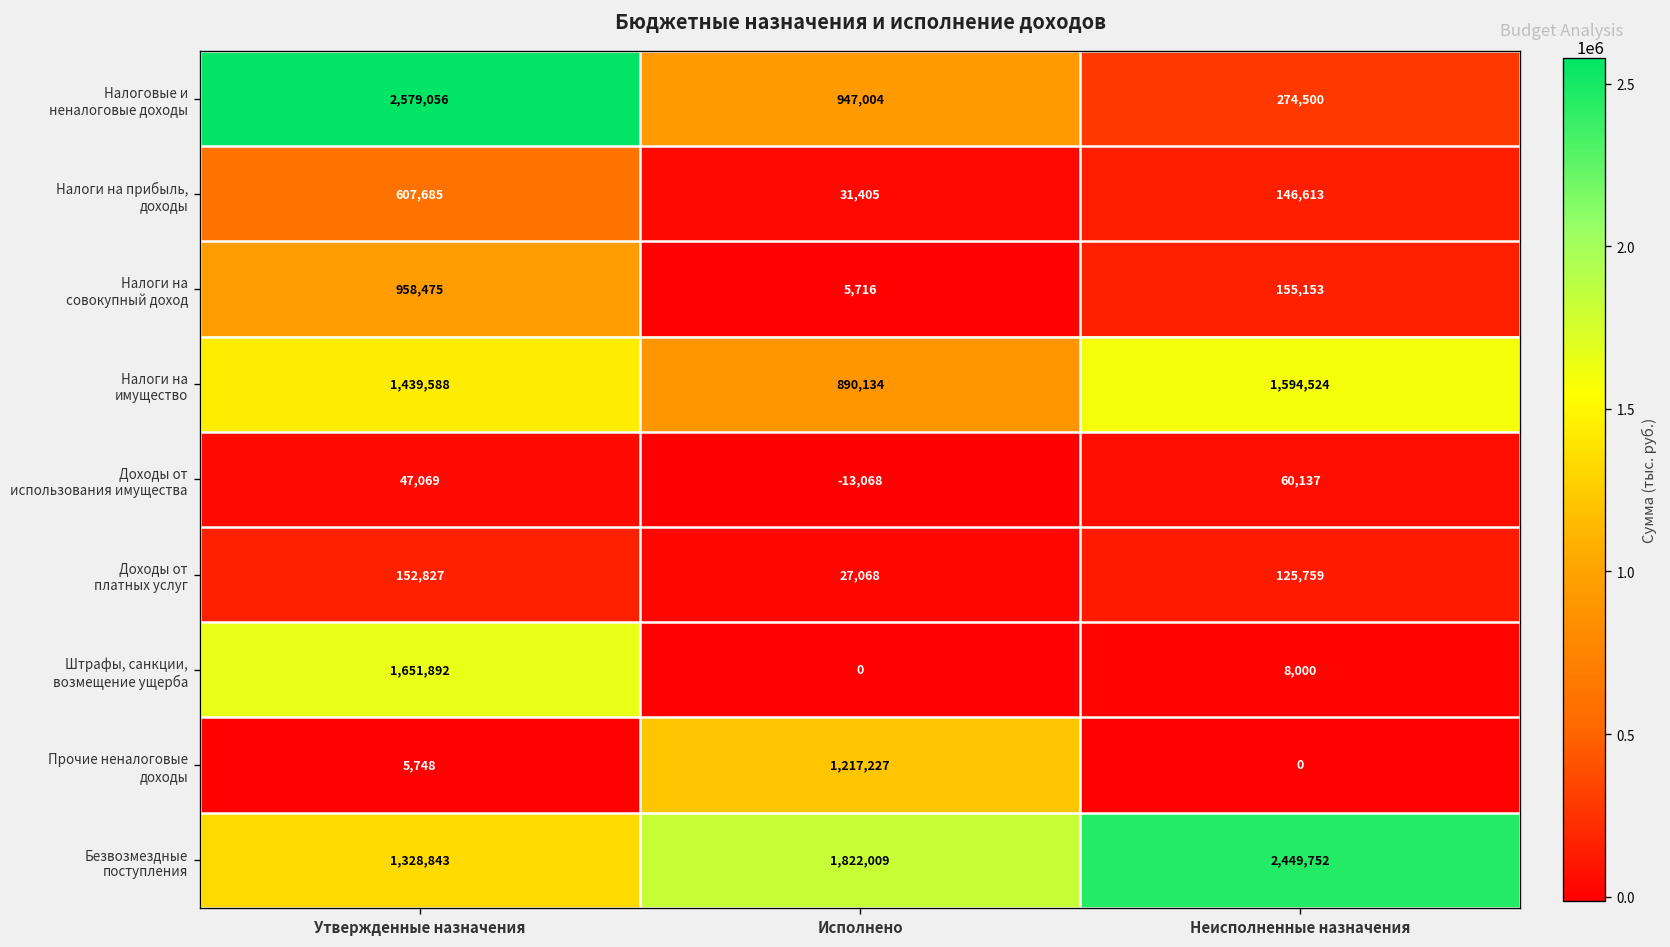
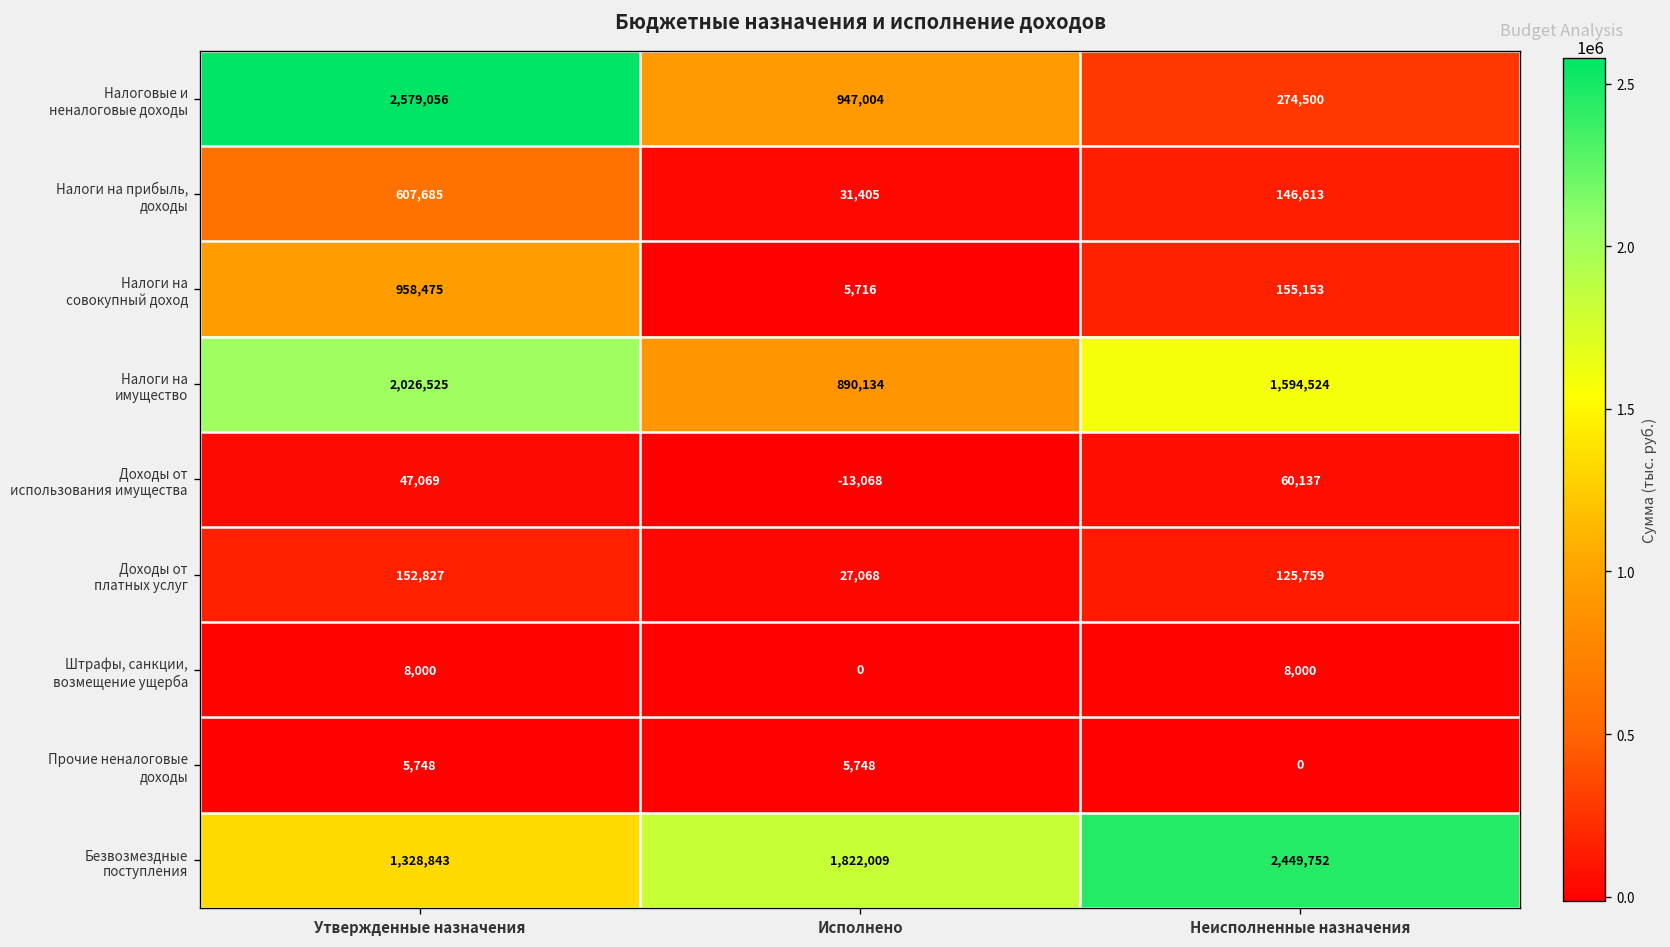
  {
    "Налоговые и неналоговые доходы": {
      "Утвержденные назначения": "2,579,056",
      "Исполнено": "947,004",
      "Неисполненные назначения": "274,500"
    },
    "Налоги на прибыль, доходы": {
      "Утвержденные назначения": "607,685",
      "Исполнено": "31,405",
      "Неисполненные назначения": "146,613"
    },
    "Налоги на совокупный доход": {
      "Утвержденные назначения": "958,475",
      "Исполнено": "5,716",
      "Неисполненные назначения": "155,153"
    },
    "Налоги на имущество": {
-     "Утвержденные назначения": "1,439,588",
+     "Утвержденные назначения": "2,026,525",
      "Исполнено": "890,134",
      "Неисполненные назначения": "1,594,524"
    },
    "Доходы от использования имущества": {
      "Утвержденные назначения": "47,069",
      "Исполнено": "-13,068",
      "Неисполненные назначения": "60,137"
    },
    "Доходы от платных услуг": {
      "Утвержденные назначения": "152,827",
      "Исполнено": "27,068",
      "Неисполненные назначения": "125,759"
    },
    "Штрафы, санкции, возмещение ущерба": {
-     "Утвержденные назначения": "1,651,892",
+     "Утвержденные назначения": "8,000",
      "Исполнено": "0",
      "Неисполненные назначения": "8,000"
    },
    "Прочие неналоговые доходы": {
      "Утвержденные назначения": "5,748",
-     "Исполнено": "1,217,227",
+     "Исполнено": "5,748",
      "Неисполненные назначения": "0"
    },
    "Безвозмездные поступления": {
      "Утвержденные назначения": "1,328,843",
      "Исполнено": "1,822,009",
      "Неисполненные назначения": "2,449,752"
    }
  }
